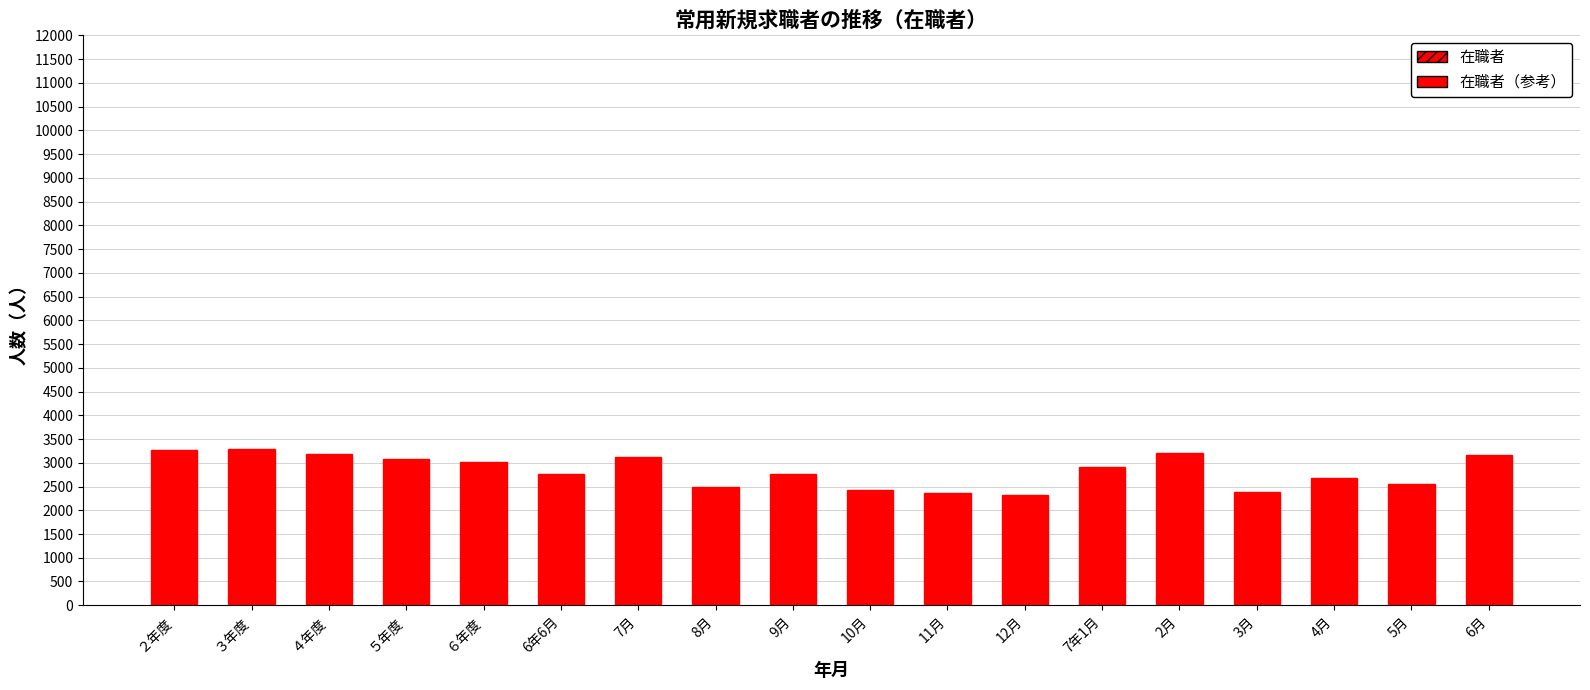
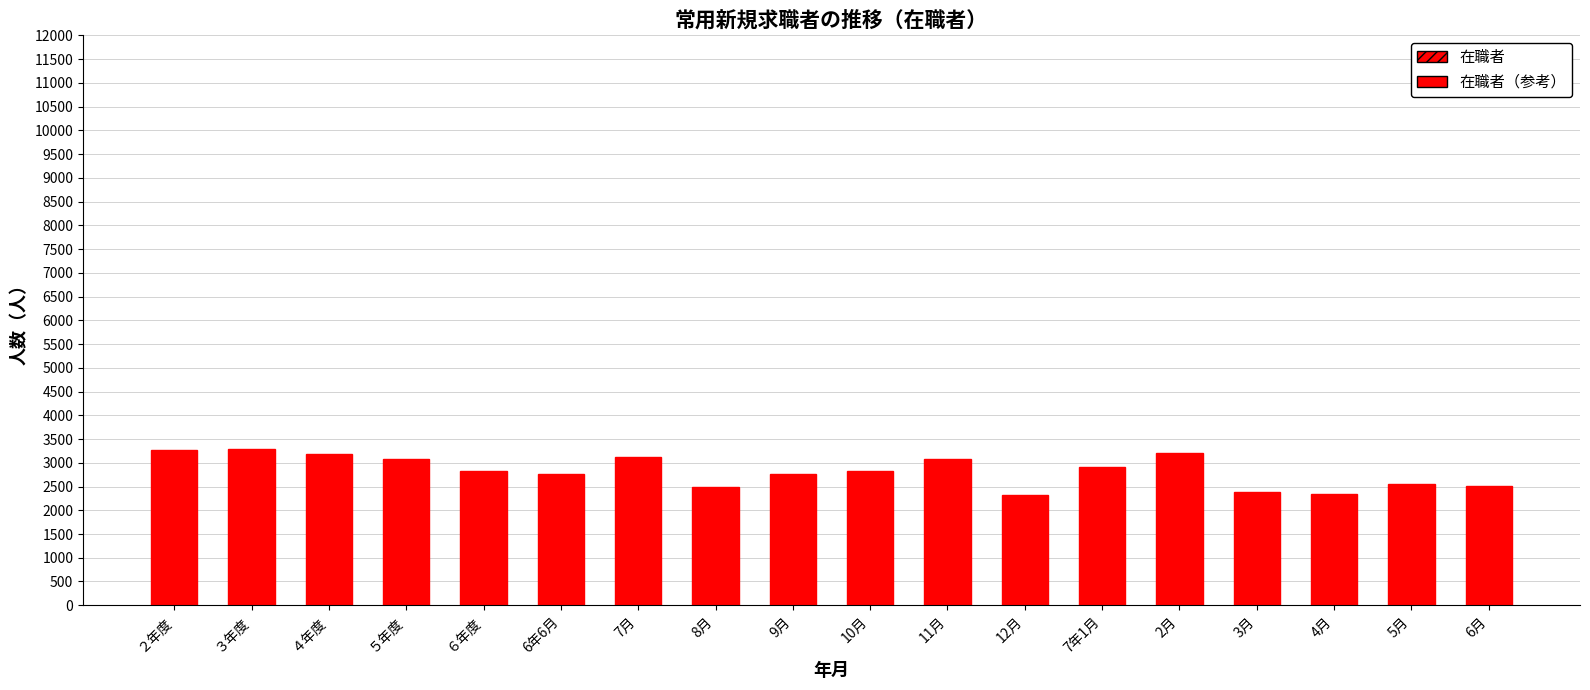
  {
    "２年度": 3300,
    "３年度": 3300,
    "４年度": 3200,
    "５年度": 3100,
-   "６年度": 3000,
+   "６年度": 2800,
    "6年6月": 2800,
    "7月": 3100,
    "8月": 2500,
    "9月": 2800,
-   "10月": 2400,
-   "11月": 2400,
+   "10月": 2800,
+   "11月": 3100,
    "12月": 2300,
    "7年1月": 2900,
    "2月": 3200,
    "3月": 2400,
-   "4月": 2700,
+   "4月": 2300,
    "5月": 2500,
-   "6月": 3200
+   "6月": 2500
  }
